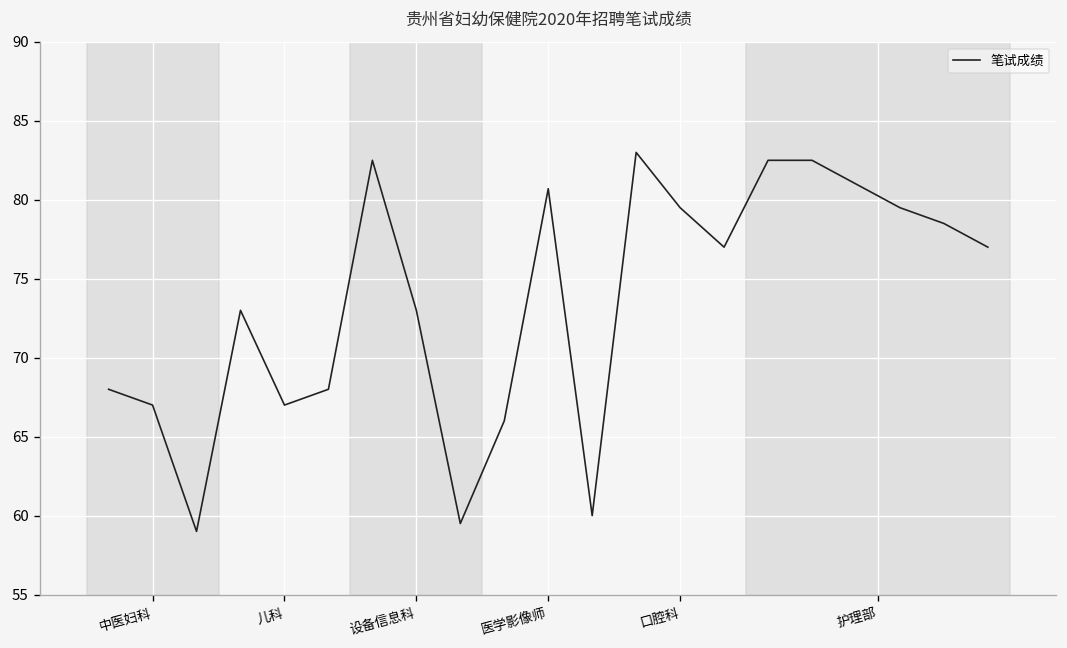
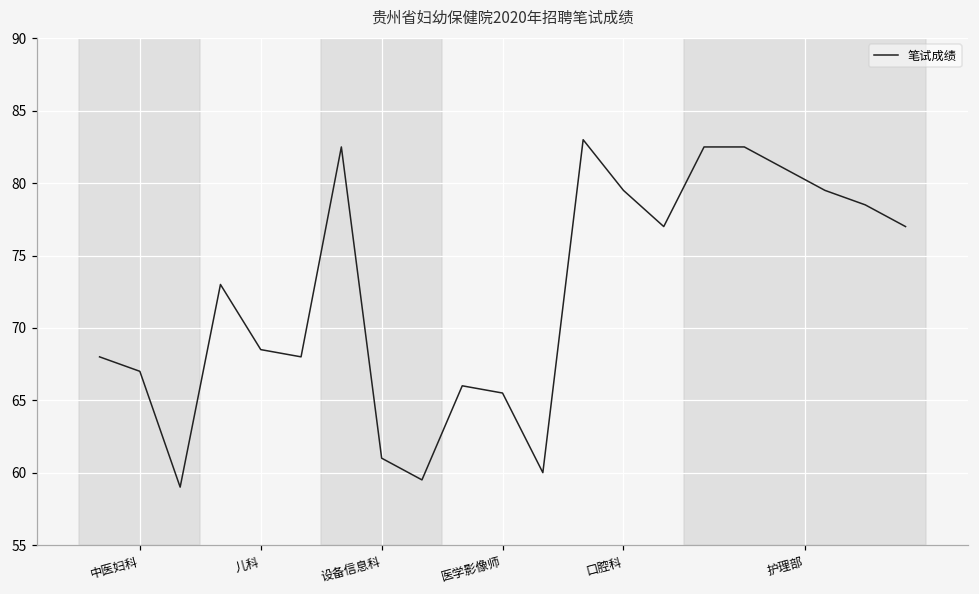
  {
    "中医妇科": 67.0,
-   "儿科": 67.0,
-   "设备信息科": 73,
-   "医学影像师": 80.7,
+   "儿科": 68.5,
+   "设备信息科": 61,
+   "医学影像师": 65.5,
    "口腔科": 79.5
  }
